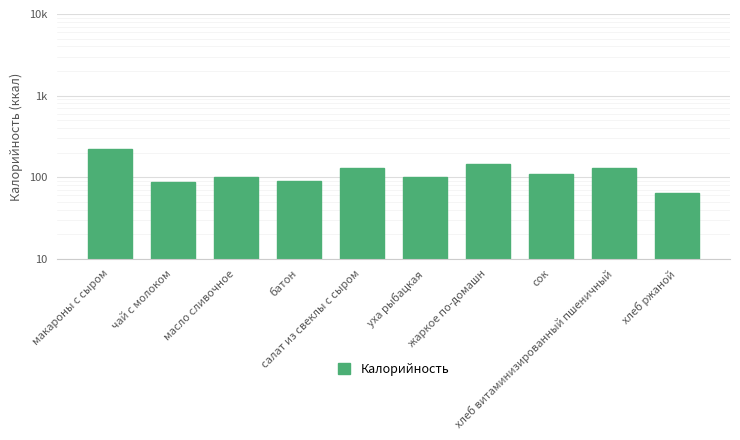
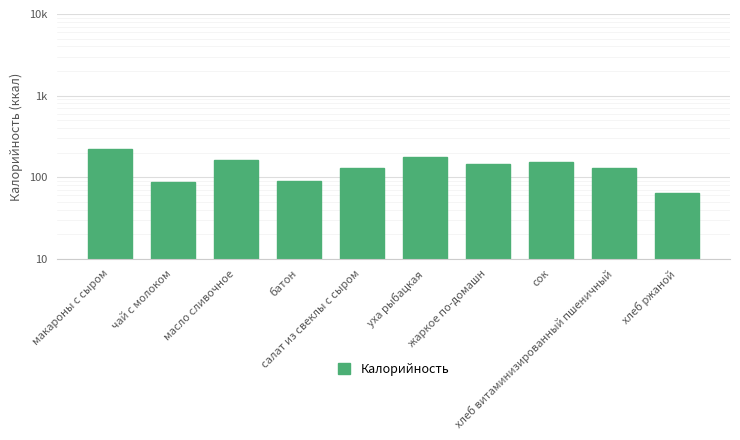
  {
    "макароны с сыром": 220,
    "чай с молоком": 90,
-   "масло сливочное": 100,
+   "масло сливочное": 160,
    "батон": 90,
    "салат из свеклы с сыром": 130,
-   "уха рыбацкая": 100,
+   "уха рыбацкая": 180,
    "жаркое по-домашн": 140,
-   "сок": 110,
+   "сок": 150,
    "хлеб витаминизированный пшеничный": 130,
    "хлеб ржаной": 60
  }
